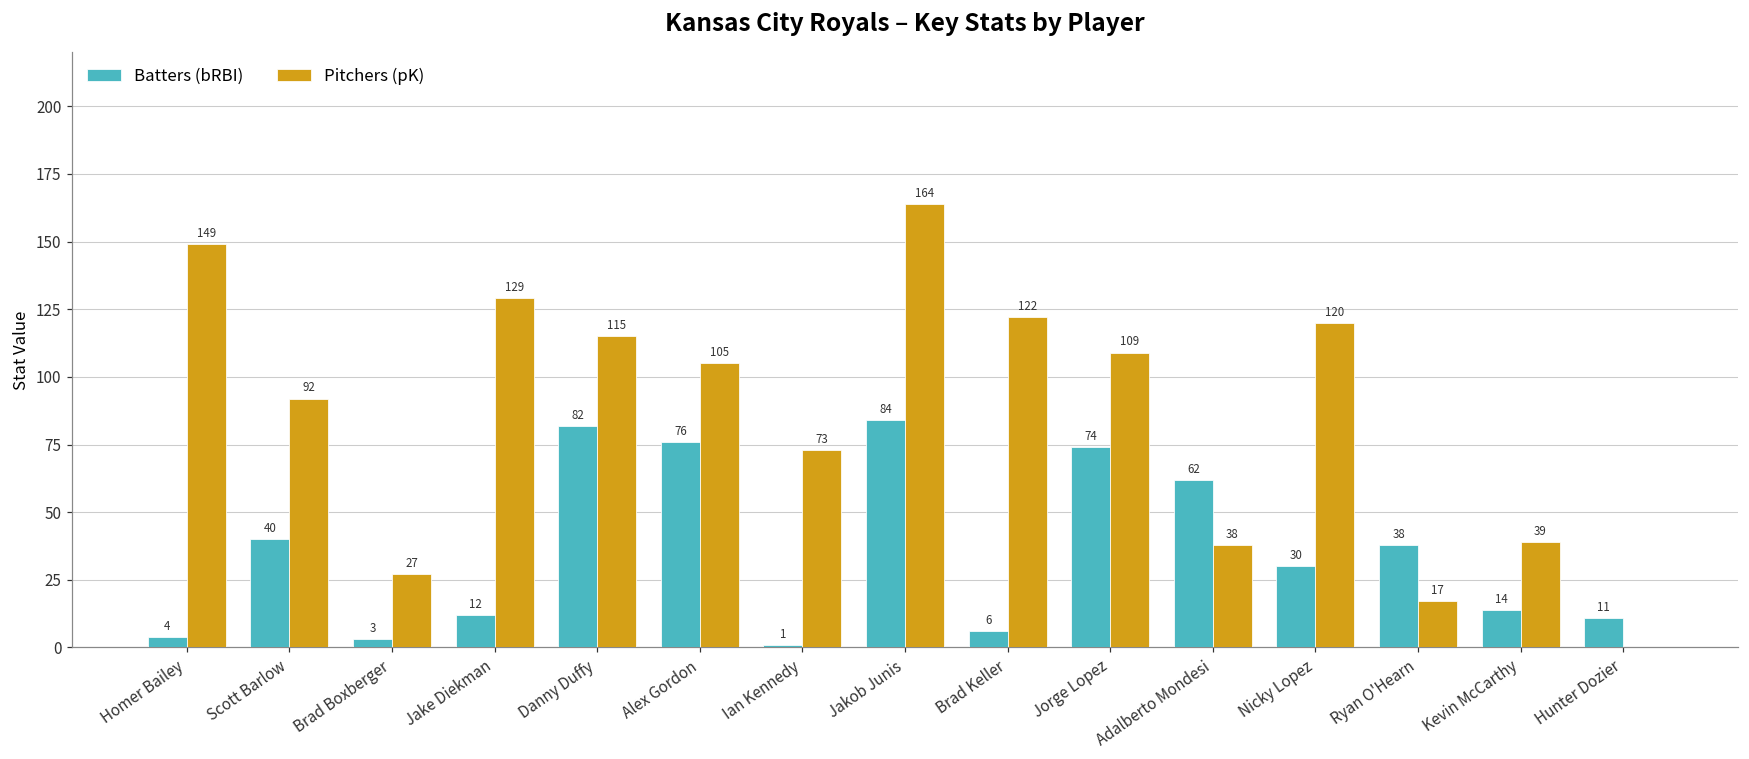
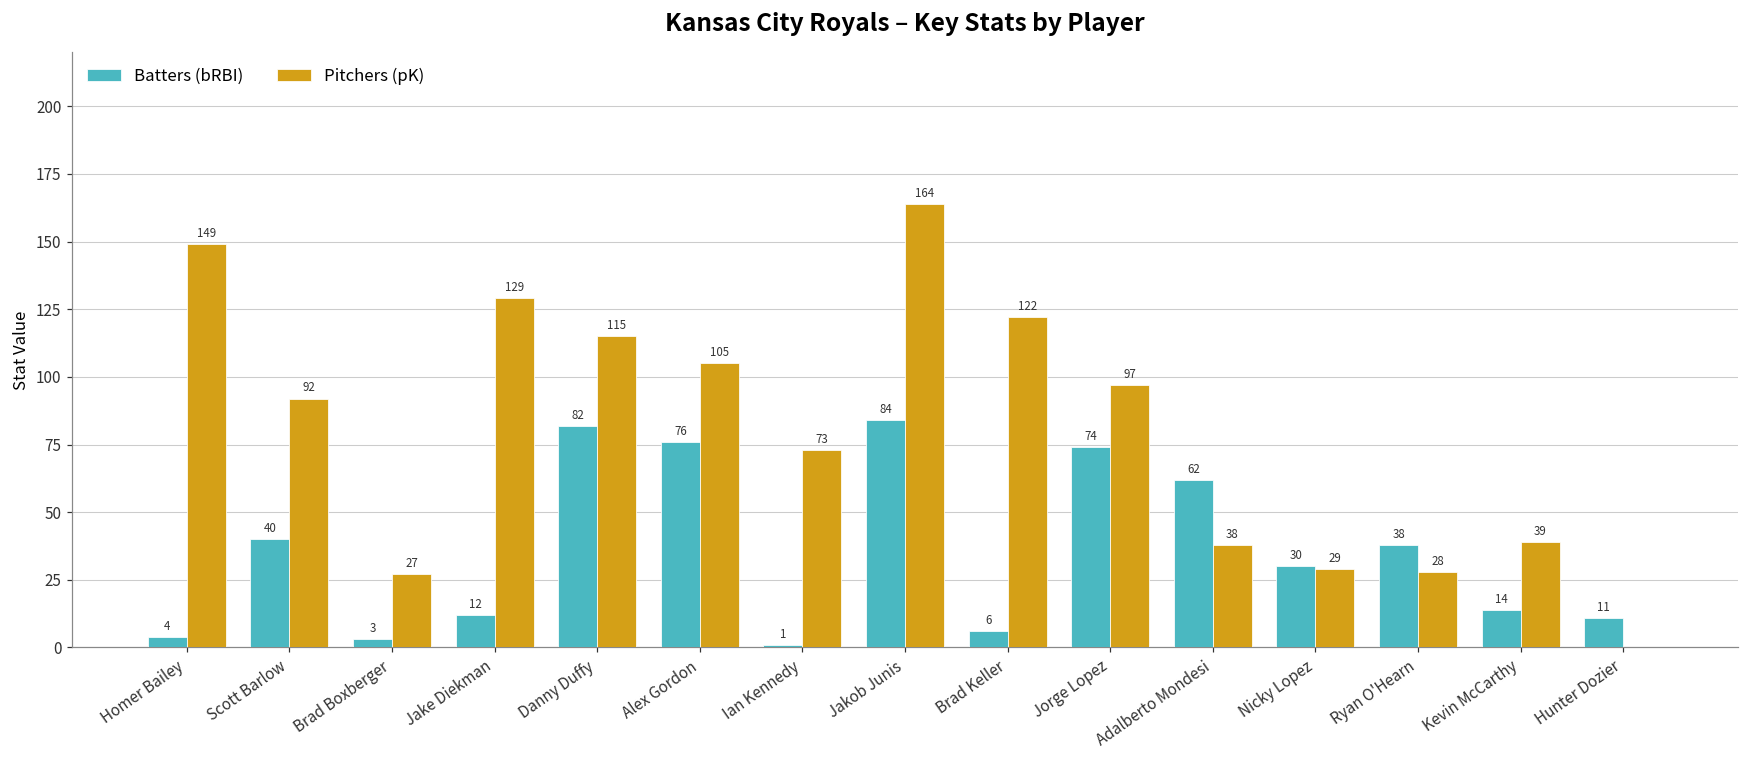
  {
    "Batters (bRBI)": {
      "Homer Bailey": 4,
      "Scott Barlow": 40,
      "Brad Boxberger": 3,
      "Jake Diekman": 12,
      "Danny Duffy": 82,
      "Alex Gordon": 76,
      "Ian Kennedy": 1,
      "Jakob Junis": 84,
      "Brad Keller": 6,
      "Jorge Lopez": 74,
      "Adalberto Mondesi": 62,
      "Nicky Lopez": 30,
      "Ryan O'Hearn": 38,
      "Kevin McCarthy": 14,
      "Hunter Dozier": 11
    },
    "Pitchers (pK)": {
      "Homer Bailey": 149,
      "Scott Barlow": 92,
      "Brad Boxberger": 27,
      "Jake Diekman": 129,
      "Danny Duffy": 115,
      "Alex Gordon": 105,
      "Ian Kennedy": 73,
      "Jakob Junis": 164,
      "Brad Keller": 122,
-     "Jorge Lopez": 109,
+     "Jorge Lopez": 97,
      "Adalberto Mondesi": 38,
-     "Nicky Lopez": 120,
-     "Ryan O'Hearn": 17,
+     "Nicky Lopez": 29,
+     "Ryan O'Hearn": 28,
      "Kevin McCarthy": 39
    }
  }
